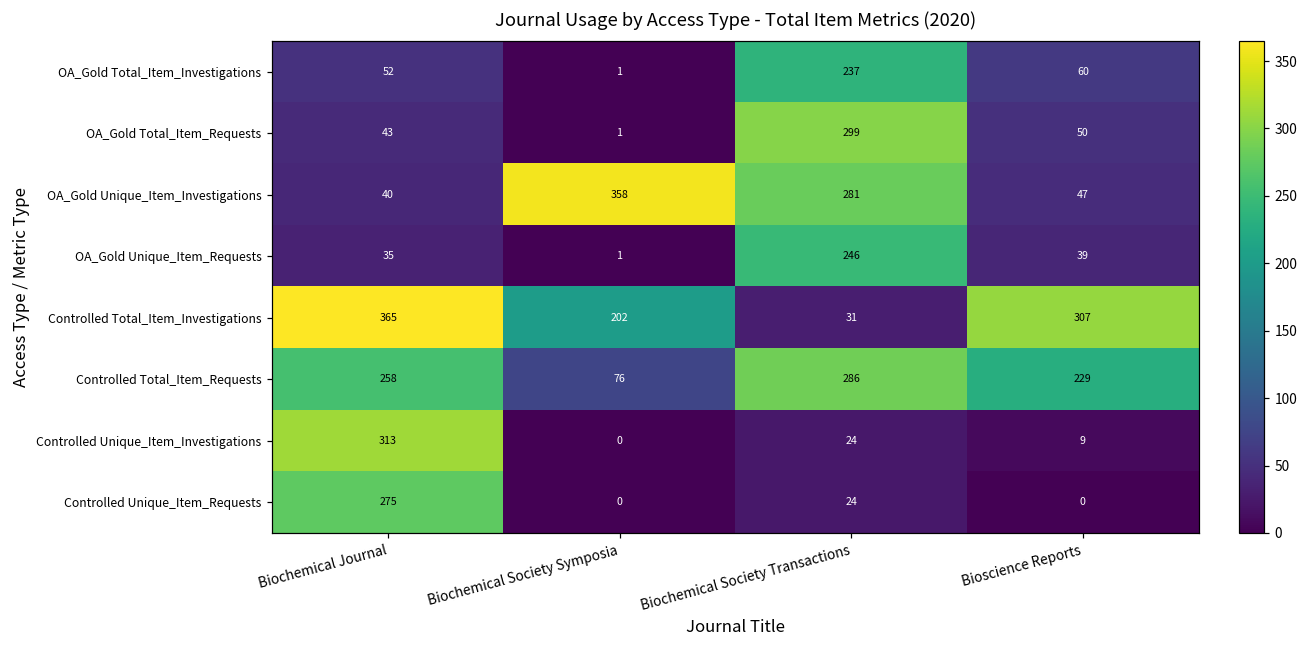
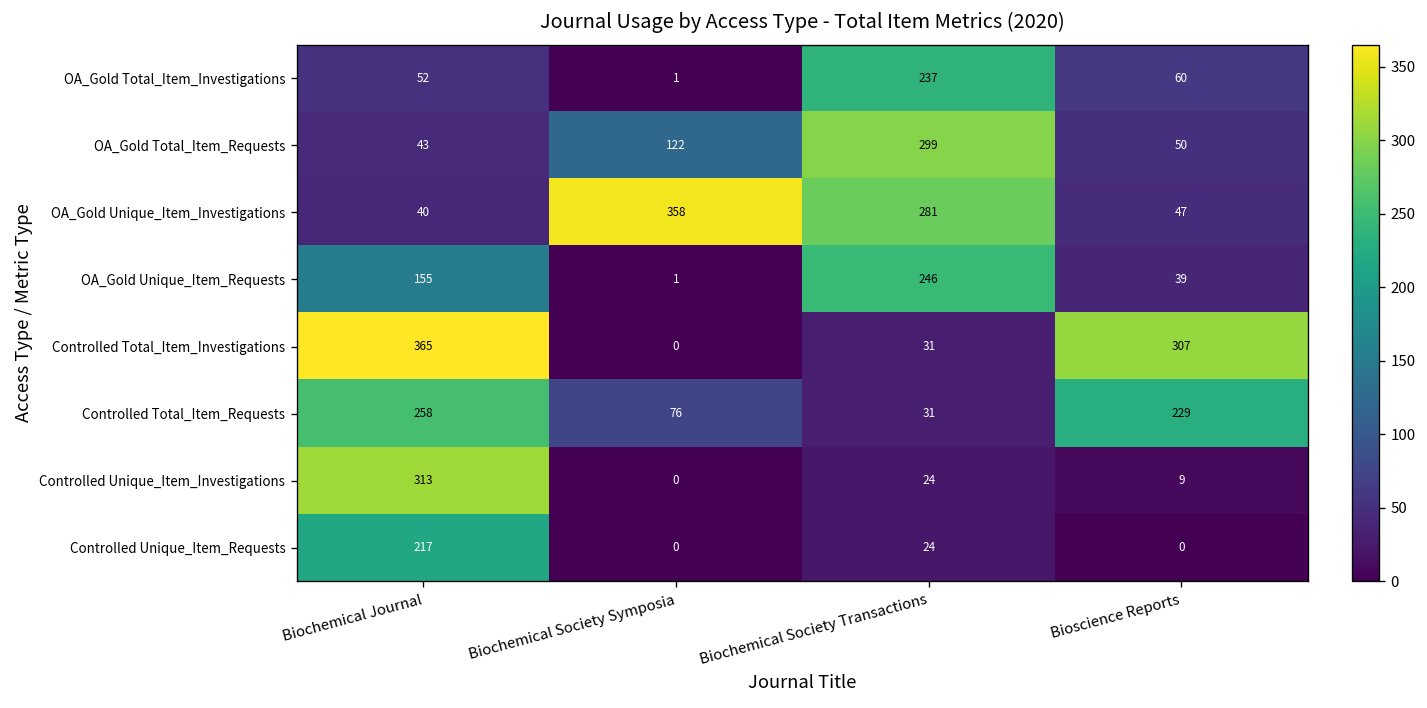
  {
    "OA_Gold Total_Item_Investigations": {
      "Biochemical Journal": 52,
      "Biochemical Society Symposia": 1,
      "Biochemical Society Transactions": 237,
      "Bioscience Reports": 60
    },
    "OA_Gold Total_Item_Requests": {
      "Biochemical Journal": 43,
-     "Biochemical Society Symposia": 1,
+     "Biochemical Society Symposia": 122,
      "Biochemical Society Transactions": 299,
      "Bioscience Reports": 50
    },
    "OA_Gold Unique_Item_Investigations": {
      "Biochemical Journal": 40,
      "Biochemical Society Symposia": 358,
      "Biochemical Society Transactions": 281,
      "Bioscience Reports": 47
    },
    "OA_Gold Unique_Item_Requests": {
-     "Biochemical Journal": 35,
+     "Biochemical Journal": 155,
      "Biochemical Society Symposia": 1,
      "Biochemical Society Transactions": 246,
      "Bioscience Reports": 39
    },
    "Controlled Total_Item_Investigations": {
      "Biochemical Journal": 365,
-     "Biochemical Society Symposia": 202,
+     "Biochemical Society Symposia": 0,
      "Biochemical Society Transactions": 31,
      "Bioscience Reports": 307
    },
    "Controlled Total_Item_Requests": {
      "Biochemical Journal": 258,
      "Biochemical Society Symposia": 76,
-     "Biochemical Society Transactions": 286,
+     "Biochemical Society Transactions": 31,
      "Bioscience Reports": 229
    },
    "Controlled Unique_Item_Investigations": {
      "Biochemical Journal": 313,
      "Biochemical Society Symposia": 0,
      "Biochemical Society Transactions": 24,
      "Bioscience Reports": 9
    },
    "Controlled Unique_Item_Requests": {
-     "Biochemical Journal": 275,
+     "Biochemical Journal": 217,
      "Biochemical Society Symposia": 0,
      "Biochemical Society Transactions": 24,
      "Bioscience Reports": 0
    }
  }
